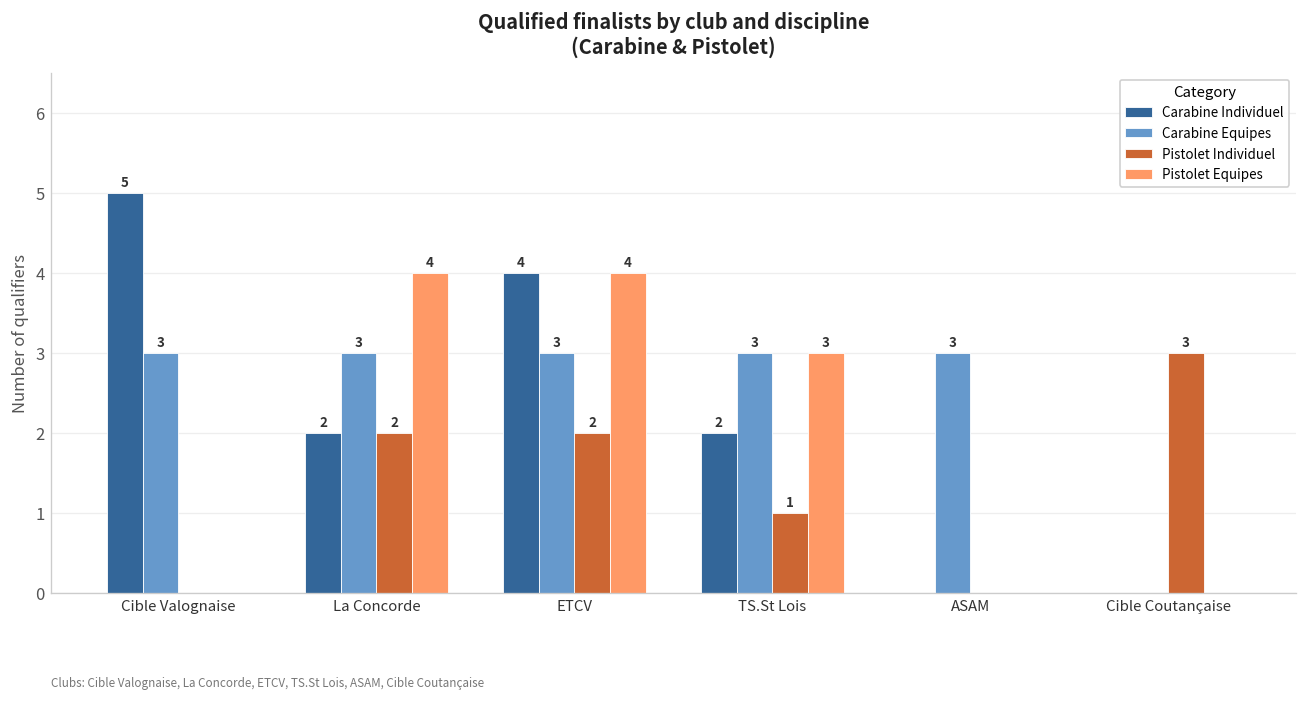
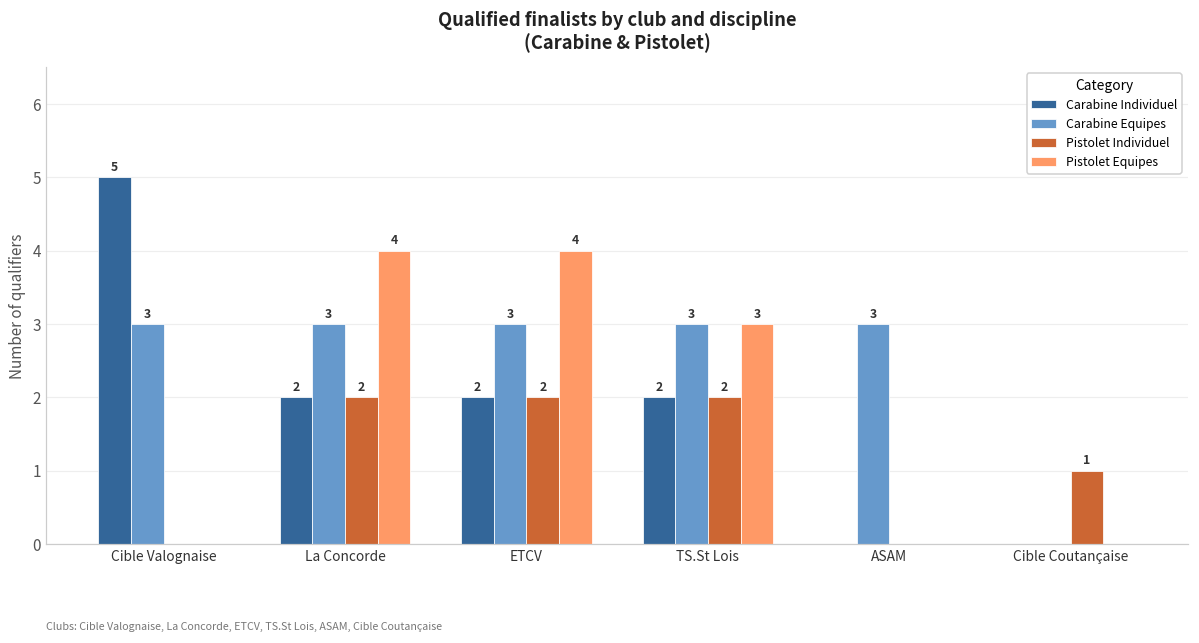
  {
    "Carabine Individuel": {
      "Cible Valognaise": 5,
      "La Concorde": 2,
-     "ETCV": 4,
+     "ETCV": 2,
      "TS.St Lois": 2
    },
    "Carabine Equipes": {
      "Cible Valognaise": 3,
      "La Concorde": 3,
      "ETCV": 3,
      "TS.St Lois": 3,
      "ASAM": 3
    },
    "Pistolet Individuel": {
      "La Concorde": 2,
      "ETCV": 2,
-     "TS.St Lois": 1,
-     "Cible Coutançaise": 3
+     "TS.St Lois": 2,
+     "Cible Coutançaise": 1
    },
    "Pistolet Equipes": {
      "La Concorde": 4,
      "ETCV": 4,
      "TS.St Lois": 3
    }
  }
